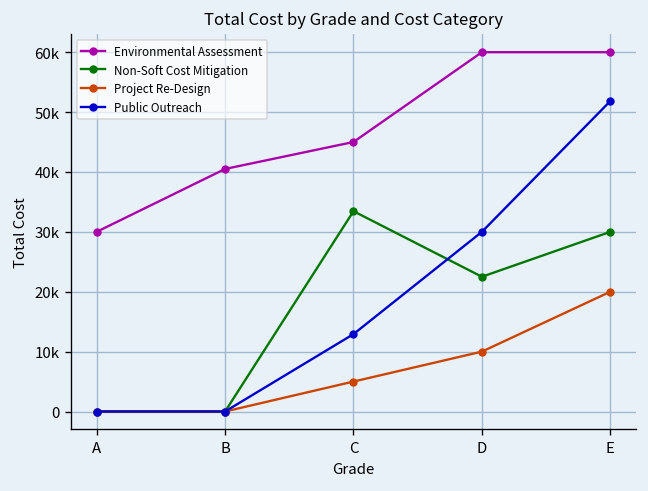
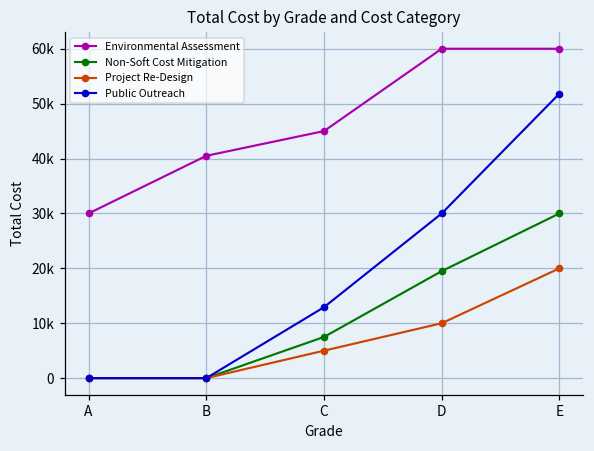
  {
    "Environmental Assessment": {
      "A": 30000,
      "B": 41000,
      "C": 45000,
      "D": 60000,
      "E": 60000
    },
    "Non-Soft Cost Mitigation": {
-     "C": 33000,
-     "D": 23000,
+     "C": 8000,
+     "D": 19000,
      "E": 30000
    },
    "Project Re-Design": {
      "C": 5000,
      "D": 10000,
      "E": 20000
    },
    "Public Outreach": {
      "C": 13000,
      "D": 30000,
      "E": 52000
    }
  }
